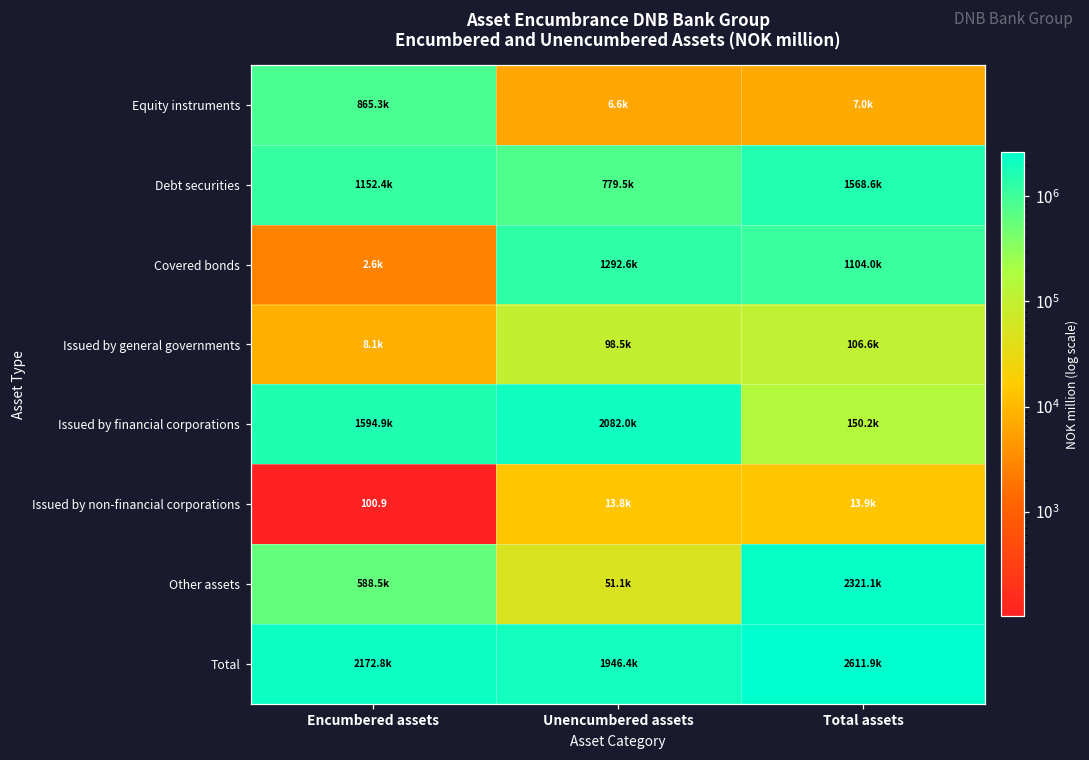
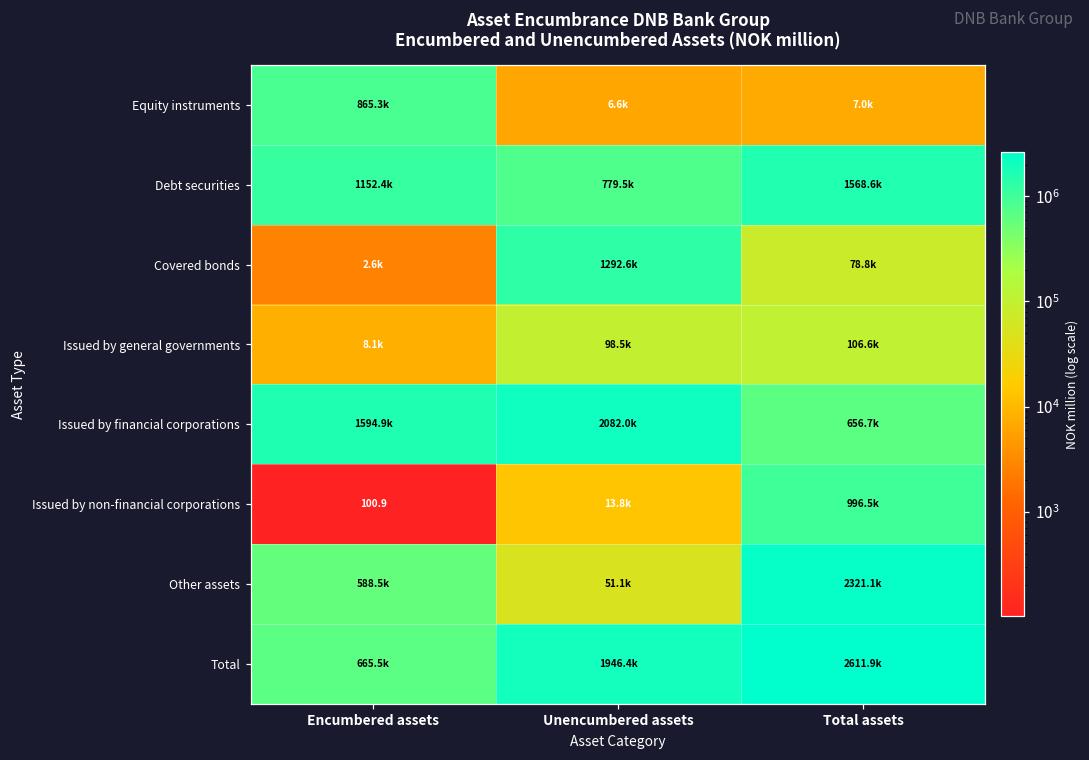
  {
    "Equity instruments": {
      "Encumbered assets": "865.3k",
      "Unencumbered assets": "6.6k",
      "Total assets": "7.0k"
    },
    "Debt securities": {
      "Encumbered assets": "1152.4k",
      "Unencumbered assets": "779.5k",
      "Total assets": "1568.6k"
    },
    "Covered bonds": {
      "Encumbered assets": "2.6k",
      "Unencumbered assets": "1292.6k",
-     "Total assets": "1104.0k"
+     "Total assets": "78.8k"
    },
    "Issued by general governments": {
      "Encumbered assets": "8.1k",
      "Unencumbered assets": "98.5k",
      "Total assets": "106.6k"
    },
    "Issued by financial corporations": {
      "Encumbered assets": "1594.9k",
      "Unencumbered assets": "2082.0k",
-     "Total assets": "150.2k"
+     "Total assets": "656.7k"
    },
    "Issued by non-financial corporations": {
      "Encumbered assets": "100.9",
      "Unencumbered assets": "13.8k",
-     "Total assets": "13.9k"
+     "Total assets": "996.5k"
    },
    "Other assets": {
      "Encumbered assets": "588.5k",
      "Unencumbered assets": "51.1k",
      "Total assets": "2321.1k"
    },
    "Total": {
-     "Encumbered assets": "2172.8k",
+     "Encumbered assets": "665.5k",
      "Unencumbered assets": "1946.4k",
      "Total assets": "2611.9k"
    }
  }
